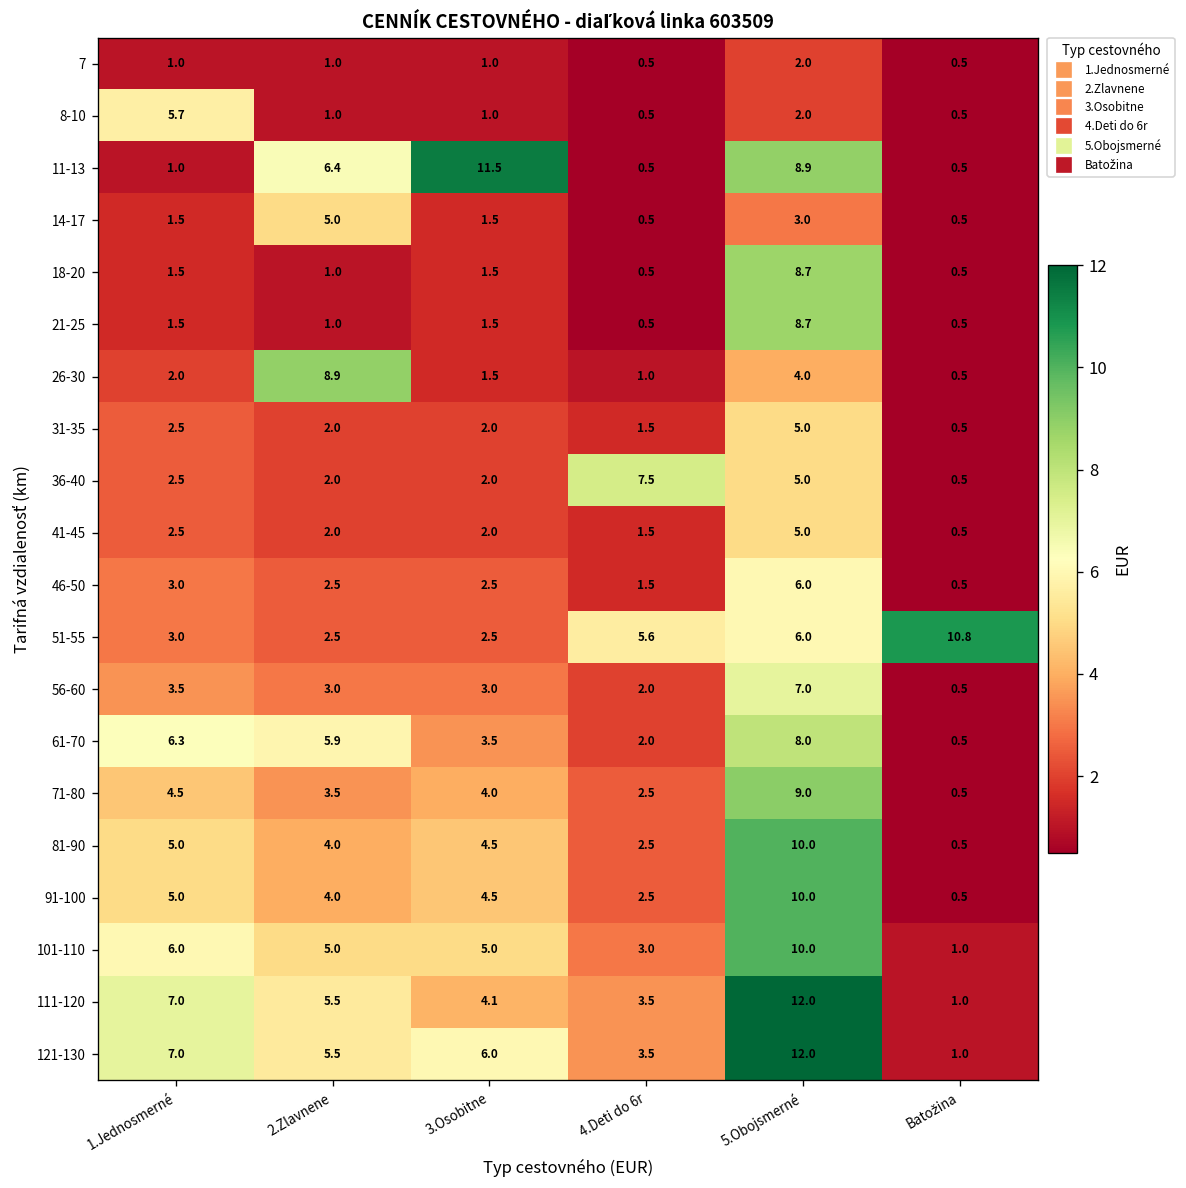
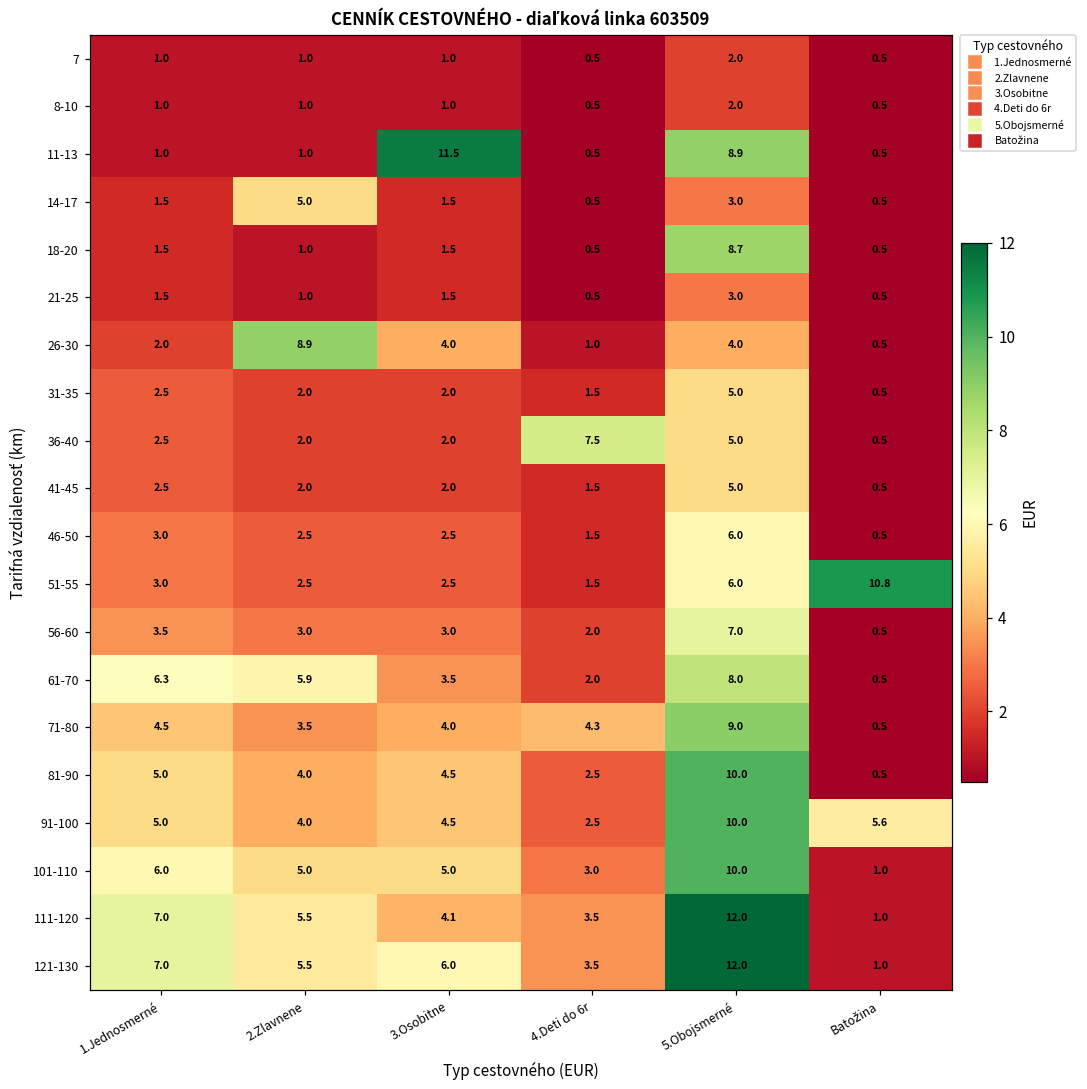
  {
    "7": {
      "1.Jednosmerné": 1.0,
      "2.Zlavnene": 1.0,
      "3.Osobitne": 1.0,
      "4.Deti do 6r": 0.5,
      "5.Obojsmerné": 2.0,
      "Batožina": 0.5
    },
    "8-10": {
-     "1.Jednosmerné": 5.7,
+     "1.Jednosmerné": 1.0,
      "2.Zlavnene": 1.0,
      "3.Osobitne": 1.0,
      "4.Deti do 6r": 0.5,
      "5.Obojsmerné": 2.0,
      "Batožina": 0.5
    },
    "11-13": {
      "1.Jednosmerné": 1.0,
-     "2.Zlavnene": 6.4,
+     "2.Zlavnene": 1.0,
      "3.Osobitne": 11.5,
      "4.Deti do 6r": 0.5,
      "5.Obojsmerné": 8.9,
      "Batožina": 0.5
    },
    "14-17": {
      "1.Jednosmerné": 1.5,
      "2.Zlavnene": 5.0,
      "3.Osobitne": 1.5,
      "4.Deti do 6r": 0.5,
      "5.Obojsmerné": 3.0,
      "Batožina": 0.5
    },
    "18-20": {
      "1.Jednosmerné": 1.5,
      "2.Zlavnene": 1.0,
      "3.Osobitne": 1.5,
      "4.Deti do 6r": 0.5,
      "5.Obojsmerné": 8.7,
      "Batožina": 0.5
    },
    "21-25": {
      "1.Jednosmerné": 1.5,
      "2.Zlavnene": 1.0,
      "3.Osobitne": 1.5,
      "4.Deti do 6r": 0.5,
-     "5.Obojsmerné": 8.7,
+     "5.Obojsmerné": 3.0,
      "Batožina": 0.5
    },
    "26-30": {
      "1.Jednosmerné": 2.0,
      "2.Zlavnene": 8.9,
-     "3.Osobitne": 1.5,
+     "3.Osobitne": 4.0,
      "4.Deti do 6r": 1.0,
      "5.Obojsmerné": 4.0,
      "Batožina": 0.5
    },
    "31-35": {
      "1.Jednosmerné": 2.5,
      "2.Zlavnene": 2.0,
      "3.Osobitne": 2.0,
      "4.Deti do 6r": 1.5,
      "5.Obojsmerné": 5.0,
      "Batožina": 0.5
    },
    "36-40": {
      "1.Jednosmerné": 2.5,
      "2.Zlavnene": 2.0,
      "3.Osobitne": 2.0,
      "4.Deti do 6r": 7.5,
      "5.Obojsmerné": 5.0,
      "Batožina": 0.5
    },
    "41-45": {
      "1.Jednosmerné": 2.5,
      "2.Zlavnene": 2.0,
      "3.Osobitne": 2.0,
      "4.Deti do 6r": 1.5,
      "5.Obojsmerné": 5.0,
      "Batožina": 0.5
    },
    "46-50": {
      "1.Jednosmerné": 3.0,
      "2.Zlavnene": 2.5,
      "3.Osobitne": 2.5,
      "4.Deti do 6r": 1.5,
      "5.Obojsmerné": 6.0,
      "Batožina": 0.5
    },
    "51-55": {
      "1.Jednosmerné": 3.0,
      "2.Zlavnene": 2.5,
      "3.Osobitne": 2.5,
-     "4.Deti do 6r": 5.6,
+     "4.Deti do 6r": 1.5,
      "5.Obojsmerné": 6.0,
      "Batožina": 10.8
    },
    "56-60": {
      "1.Jednosmerné": 3.5,
      "2.Zlavnene": 3.0,
      "3.Osobitne": 3.0,
      "4.Deti do 6r": 2.0,
      "5.Obojsmerné": 7.0,
      "Batožina": 0.5
    },
    "61-70": {
      "1.Jednosmerné": 6.3,
      "2.Zlavnene": 5.9,
      "3.Osobitne": 3.5,
      "4.Deti do 6r": 2.0,
      "5.Obojsmerné": 8.0,
      "Batožina": 0.5
    },
    "71-80": {
      "1.Jednosmerné": 4.5,
      "2.Zlavnene": 3.5,
      "3.Osobitne": 4.0,
-     "4.Deti do 6r": 2.5,
+     "4.Deti do 6r": 4.3,
      "5.Obojsmerné": 9.0,
      "Batožina": 0.5
    },
    "81-90": {
      "1.Jednosmerné": 5.0,
      "2.Zlavnene": 4.0,
      "3.Osobitne": 4.5,
      "4.Deti do 6r": 2.5,
      "5.Obojsmerné": 10.0,
      "Batožina": 0.5
    },
    "91-100": {
      "1.Jednosmerné": 5.0,
      "2.Zlavnene": 4.0,
      "3.Osobitne": 4.5,
      "4.Deti do 6r": 2.5,
      "5.Obojsmerné": 10.0,
-     "Batožina": 0.5
+     "Batožina": 5.6
    },
    "101-110": {
      "1.Jednosmerné": 6.0,
      "2.Zlavnene": 5.0,
      "3.Osobitne": 5.0,
      "4.Deti do 6r": 3.0,
      "5.Obojsmerné": 10.0,
      "Batožina": 1.0
    },
    "111-120": {
      "1.Jednosmerné": 7.0,
      "2.Zlavnene": 5.5,
      "3.Osobitne": 4.1,
      "4.Deti do 6r": 3.5,
      "5.Obojsmerné": 12.0,
      "Batožina": 1.0
    },
    "121-130": {
      "1.Jednosmerné": 7.0,
      "2.Zlavnene": 5.5,
      "3.Osobitne": 6.0,
      "4.Deti do 6r": 3.5,
      "5.Obojsmerné": 12.0,
      "Batožina": 1.0
    }
  }
